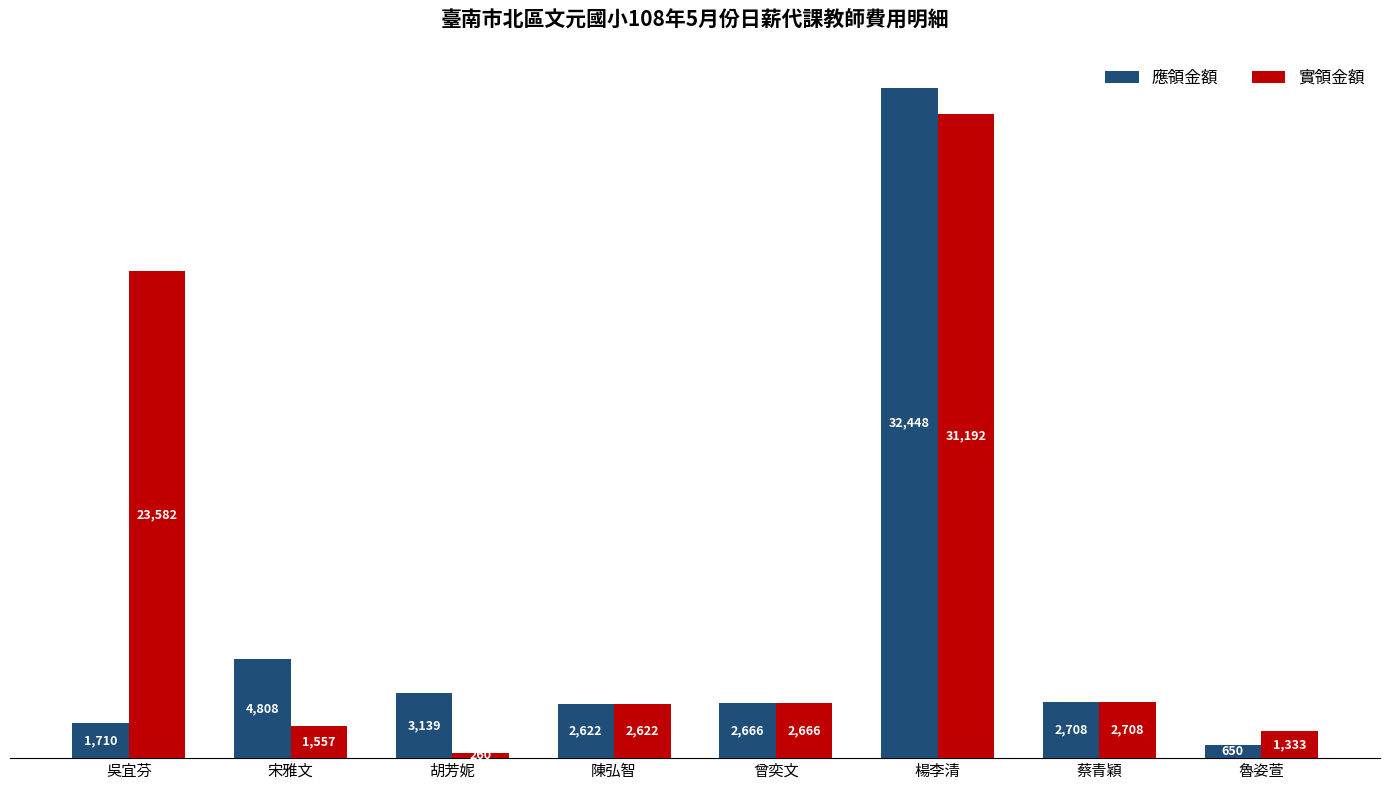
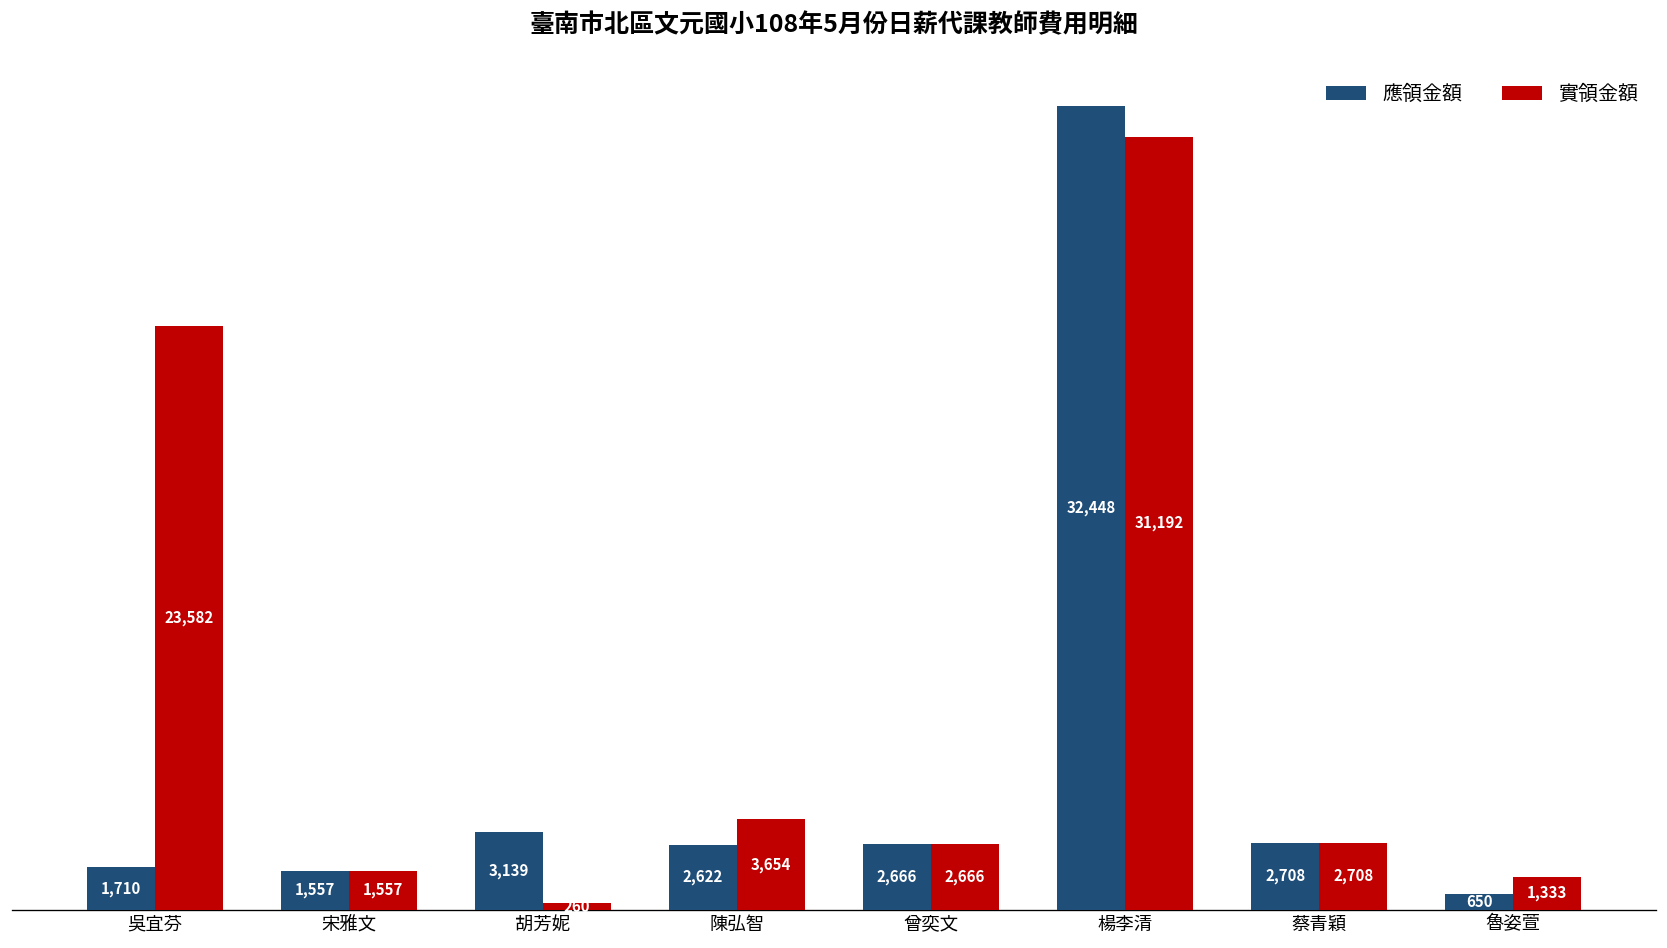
  {
    "應領金額": {
      "吳宜芬": "1,710",
-     "宋雅文": "4,808",
+     "宋雅文": "1,557",
      "胡芳妮": "3,139",
      "陳弘智": "2,622",
      "曾奕文": "2,666",
      "楊李清": "32,448",
      "蔡青穎": "2,708",
      "魯姿萱": "650"
    },
    "實領金額": {
      "吳宜芬": "23,582",
      "宋雅文": "1,557",
-     "陳弘智": "2,622",
+     "陳弘智": "3,654",
      "曾奕文": "2,666",
      "楊李清": "31,192",
      "蔡青穎": "2,708",
      "魯姿萱": "1,333"
    }
  }
